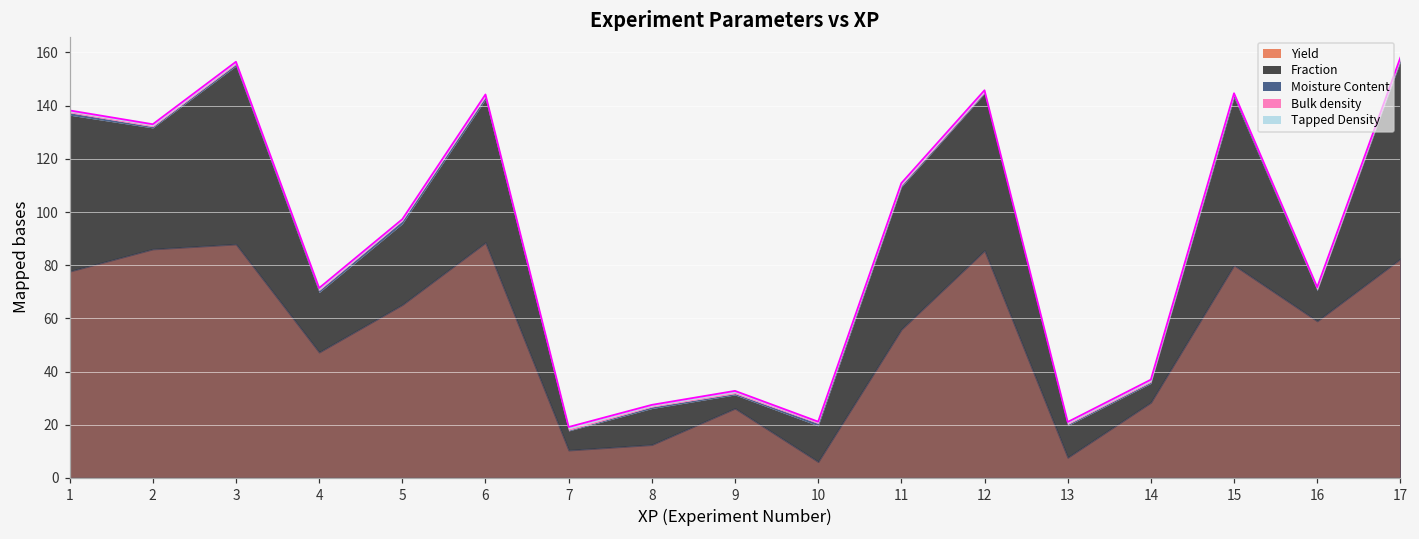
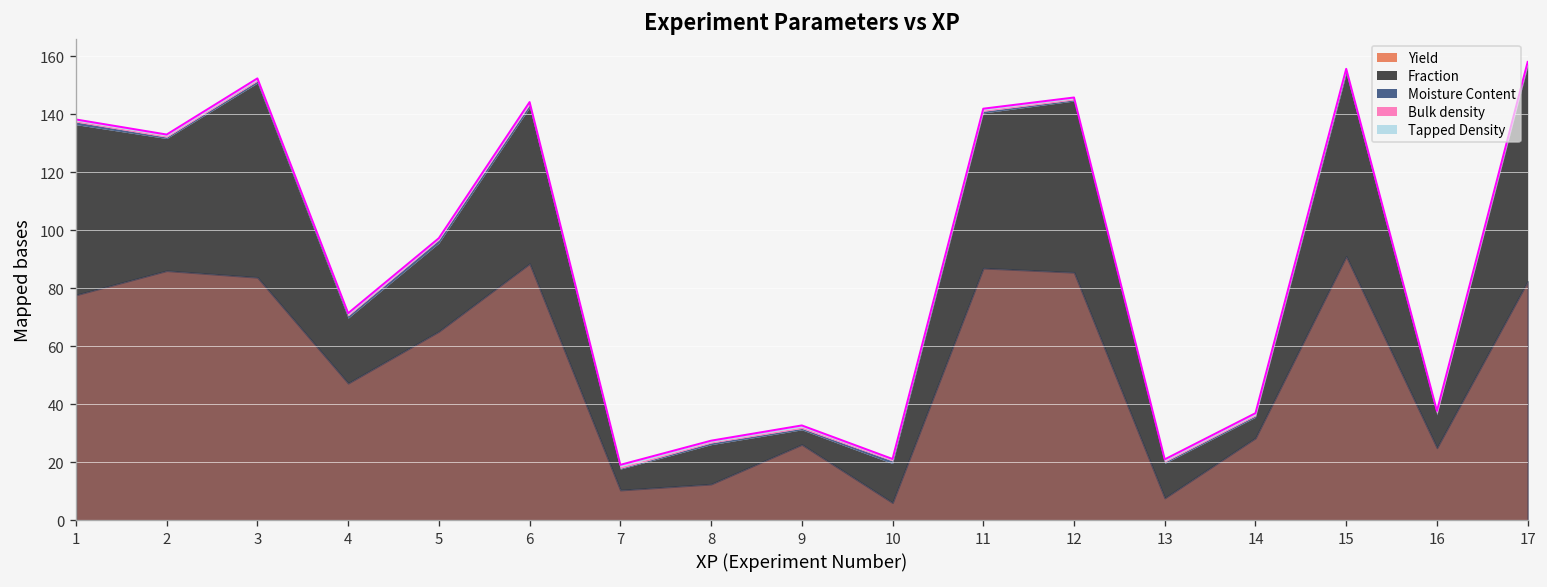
  {
    "Yield": {
      "1": 78,
      "2": 86,
-     "3": 88,
+     "3": 84,
      "4": 47,
      "5": 65,
      "6": 89,
      "7": 10,
      "8": 12,
      "9": 26,
      "10": 6,
-     "11": 56,
+     "11": 87,
      "12": 86,
      "13": 8,
      "14": 28,
-     "15": 80,
-     "16": 59,
+     "15": 91,
+     "16": 25,
      "17": 82
    },
    "Fraction": {
      "5": 30
    }
  }
